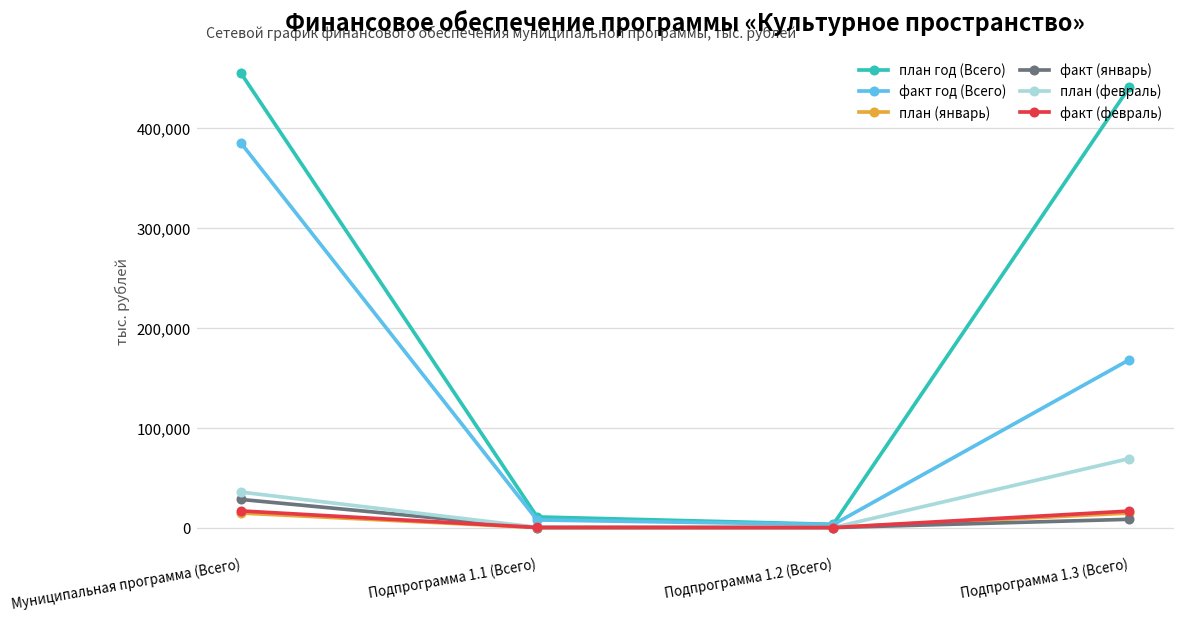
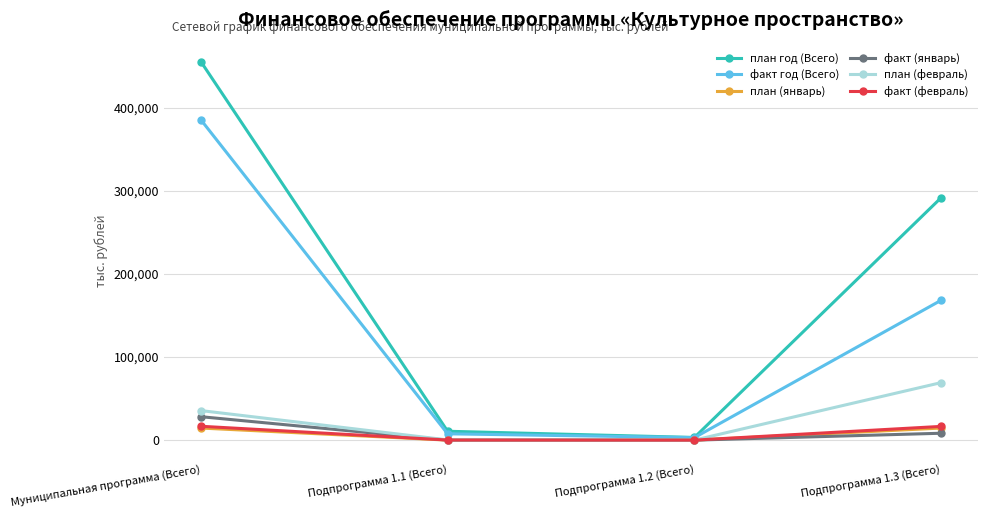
  {
    "план год (Всего)": {
      "Муниципальная программа (Всего)": "460,000",
-     "Подпрограмма 1.3 (Всего)": "440,000"
+     "Подпрограмма 1.3 (Всего)": "290,000"
    },
    "факт год (Всего)": {
      "Муниципальная программа (Всего)": "390,000",
      "Подпрограмма 1.3 (Всего)": "170,000"
    },
    "факт (январь)": {
      "Муниципальная программа (Всего)": "30,000",
      "Подпрограмма 1.3 (Всего)": "10,000"
    },
    "план (февраль)": {
      "Муниципальная программа (Всего)": "40,000",
      "Подпрограмма 1.3 (Всего)": "70,000"
    }
  }
